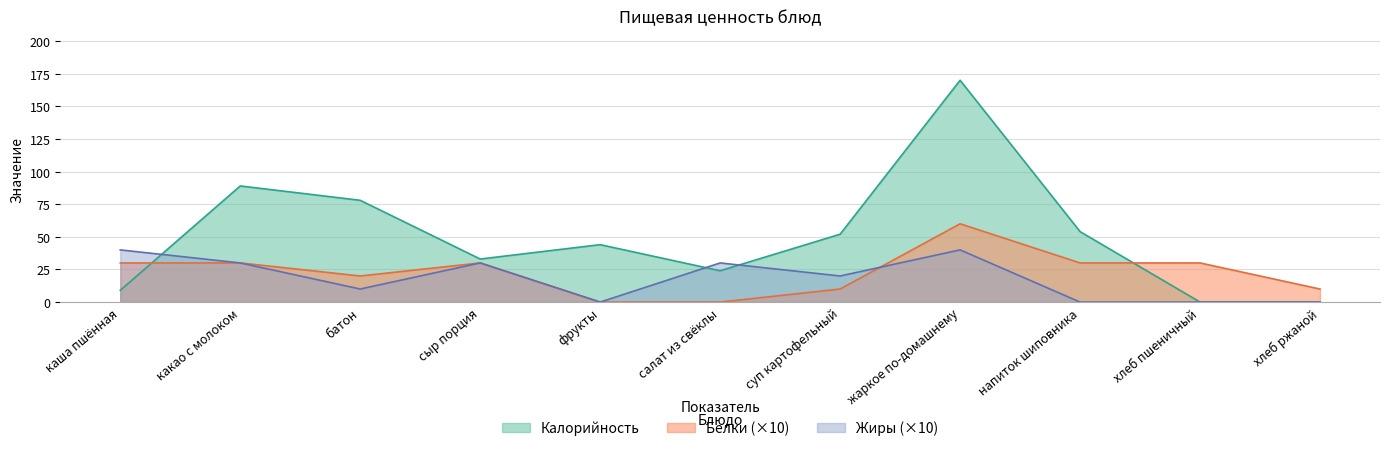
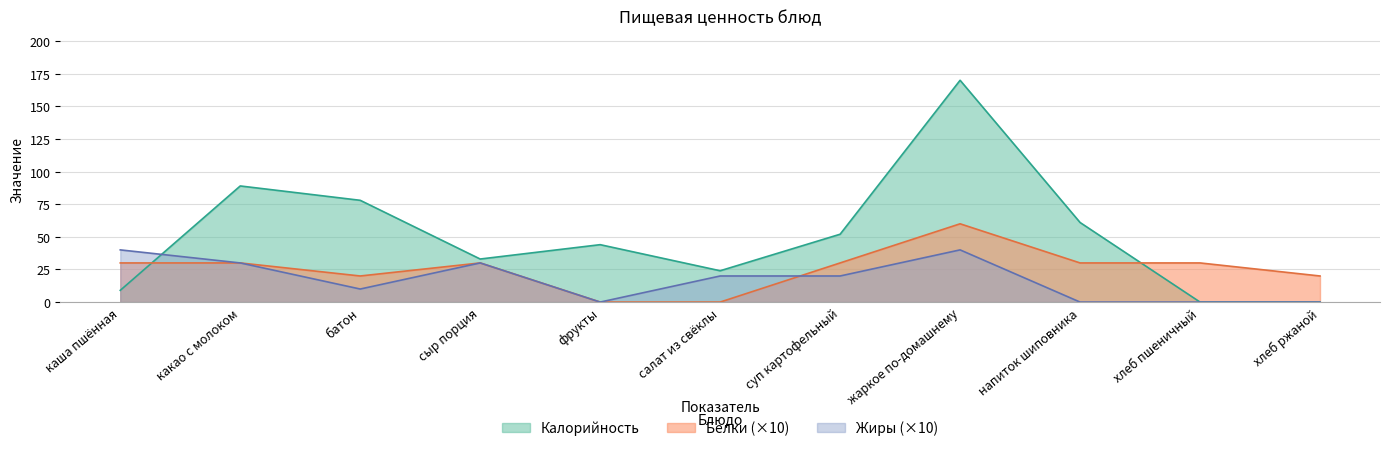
  {
    "Калорийность": {
      "каша пшённая": 9,
      "какао с молоком": 89,
      "батон": 78,
      "сыр порция": 33,
      "фрукты": 44,
      "салат из свёклы": 24,
      "суп картофельный": 52,
      "жаркое по-домашнему": 170,
-     "напиток шиповника": 54
+     "напиток шиповника": 61
    },
    "Белки (×10)": {
      "каша пшённая": 30,
      "батон": 20,
      "салат из свёклы": 0,
-     "суп картофельный": 10,
+     "суп картофельный": 30,
      "жаркое по-домашнему": 60,
      "напиток шиповника": 30,
      "хлеб пшеничный": 30,
-     "хлеб ржаной": 10
+     "хлеб ржаной": 20
    },
    "Жиры (×10)": {
      "каша пшённая": 40,
      "батон": 10,
-     "салат из свёклы": 30,
+     "салат из свёклы": 20,
      "суп картофельный": 20,
      "жаркое по-домашнему": 40,
      "напиток шиповника": 0
    }
  }
